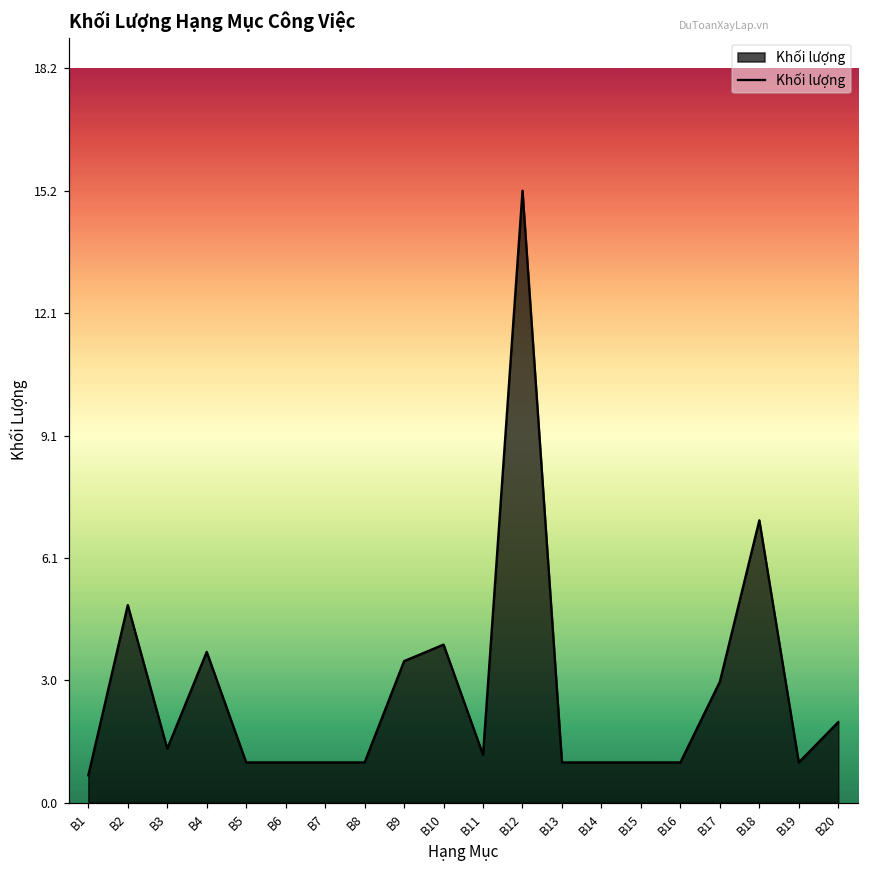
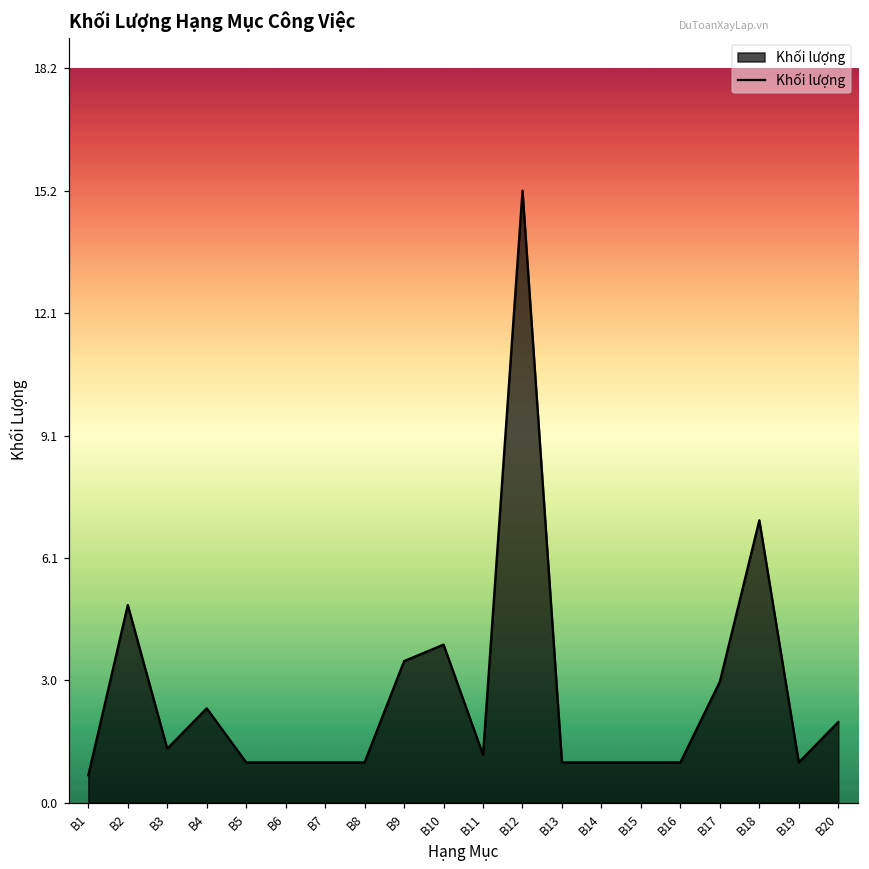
  {
    "B1": 0.7,
    "B2": 4.9,
    "B3": 1.3,
-   "B4": 3.7,
+   "B4": 2.3,
    "B5": 1.0,
    "B6": 1.0,
    "B7": 1.0,
    "B8": 1.0,
    "B9": 3.5,
    "B10": 3.9,
    "B11": 1.2,
    "B12": 15.2,
    "B13": 1.0,
    "B14": 1.0,
    "B15": 1.0,
    "B16": 1.0,
    "B17": 3.0,
    "B18": 7.0,
    "B19": 1.0,
    "B20": 2.0
  }
